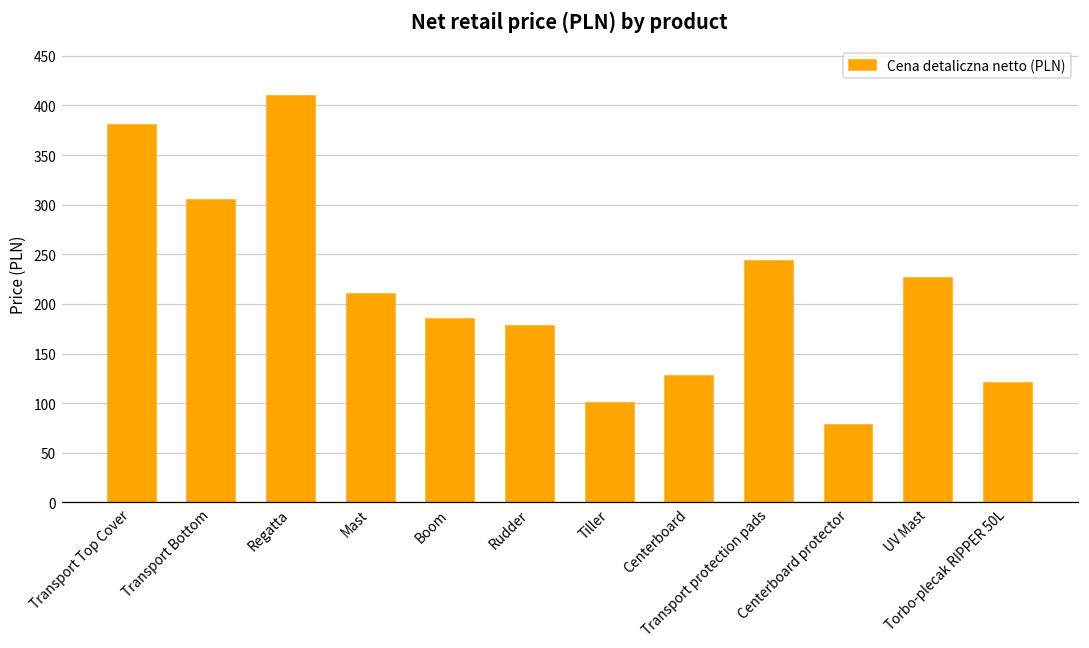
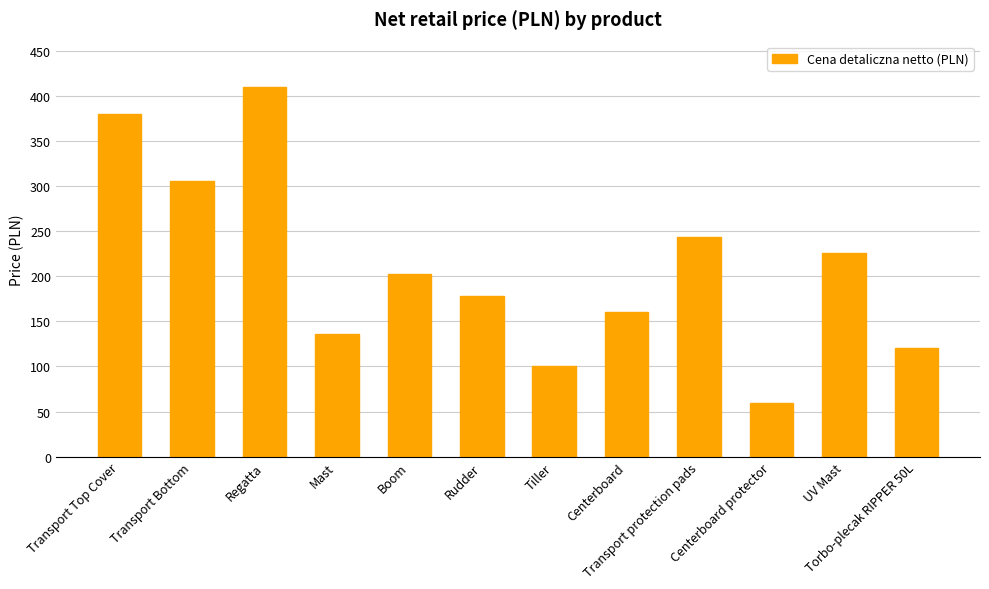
  {
    "Transport Top Cover": 380,
    "Transport Bottom": 310,
    "Regatta": 410,
-   "Mast": 210,
-   "Boom": 190,
+   "Mast": 140,
+   "Boom": 200,
    "Rudder": 180,
    "Tiller": 100,
-   "Centerboard": 130,
+   "Centerboard": 160,
    "Transport protection pads": 240,
-   "Centerboard protector": 80,
+   "Centerboard protector": 60,
    "UV Mast": 230,
    "Torbo-plecak RIPPER 50L": 120
  }
